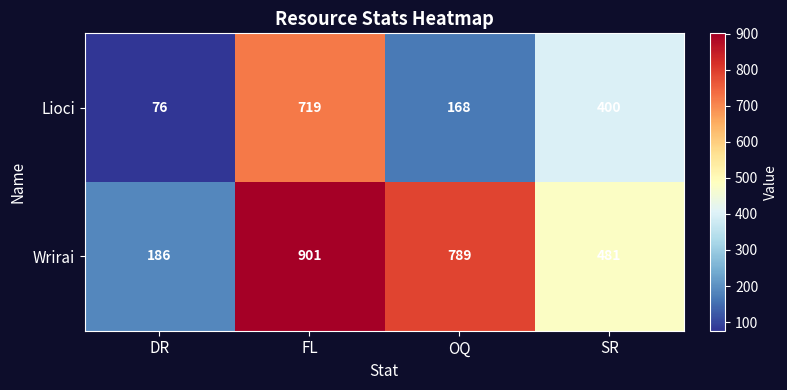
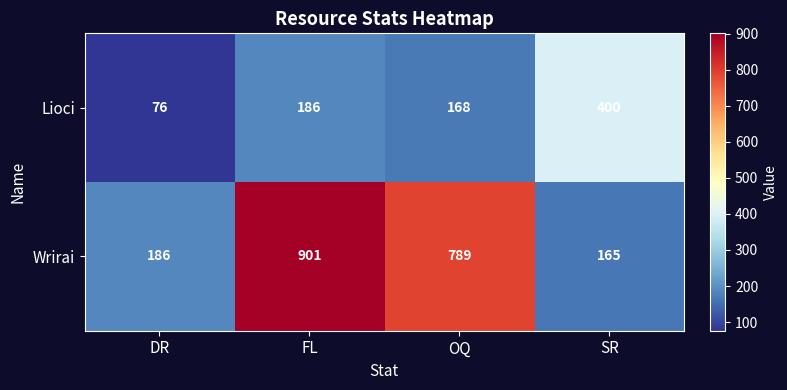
  {
    "Lioci": {
      "DR": 76,
-     "FL": 719,
+     "FL": 186,
      "OQ": 168
    },
    "Wrirai": {
      "DR": 186,
      "FL": 901,
      "OQ": 789,
-     "SR": 481
+     "SR": 165
    }
  }
